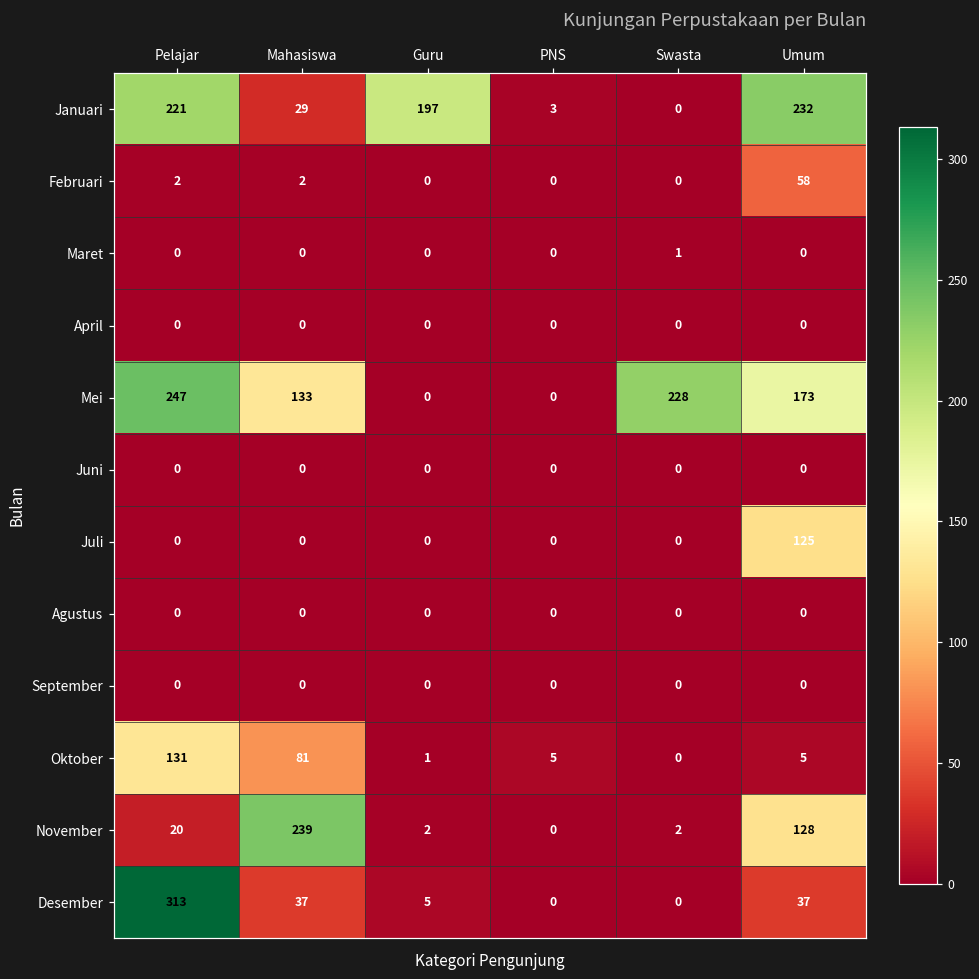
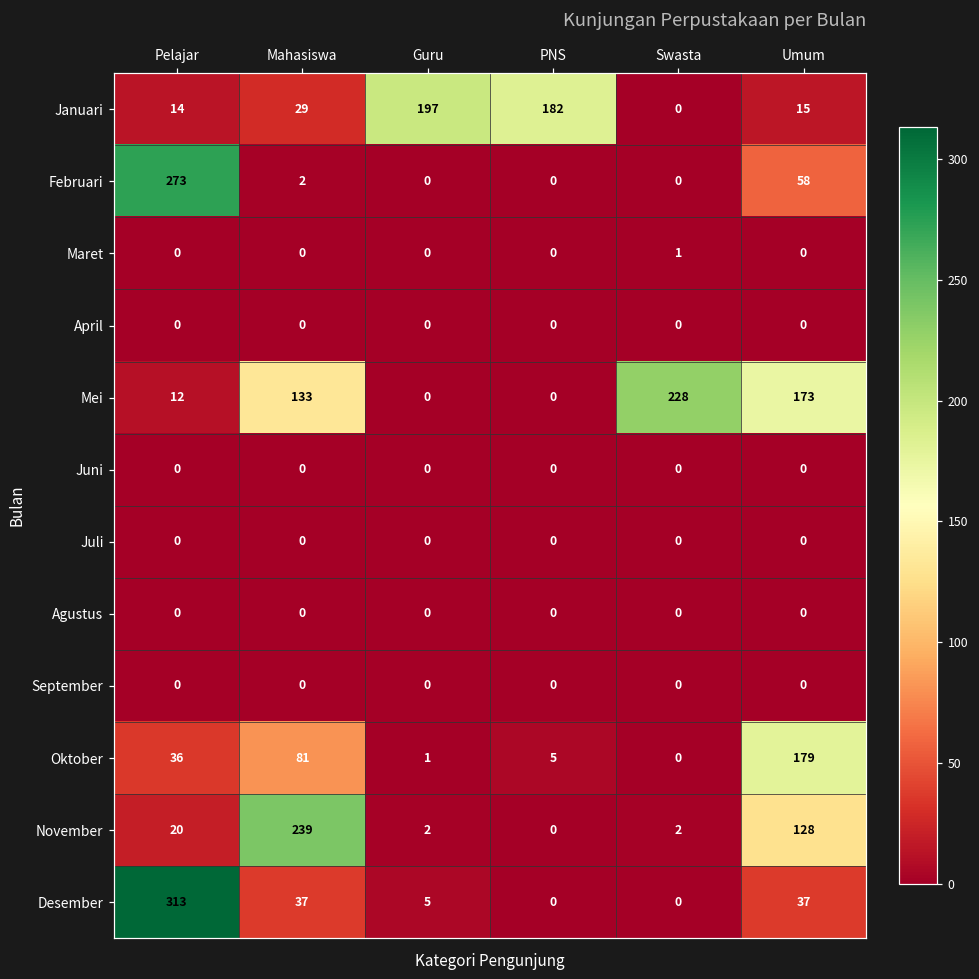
  {
    "Januari": {
-     "Pelajar": 221,
+     "Pelajar": 14,
      "Mahasiswa": 29,
      "Guru": 197,
-     "PNS": 3,
+     "PNS": 182,
      "Swasta": 0,
-     "Umum": 232
+     "Umum": 15
    },
    "Februari": {
-     "Pelajar": 2,
+     "Pelajar": 273,
      "Mahasiswa": 2,
      "Guru": 0,
      "PNS": 0,
      "Swasta": 0,
      "Umum": 58
    },
    "Maret": {
      "Pelajar": 0,
      "Mahasiswa": 0,
      "Guru": 0,
      "PNS": 0,
      "Swasta": 1,
      "Umum": 0
    },
    "April": {
      "Pelajar": 0,
      "Mahasiswa": 0,
      "Guru": 0,
      "PNS": 0,
      "Swasta": 0,
      "Umum": 0
    },
    "Mei": {
-     "Pelajar": 247,
+     "Pelajar": 12,
      "Mahasiswa": 133,
      "Guru": 0,
      "PNS": 0,
      "Swasta": 228,
      "Umum": 173
    },
    "Juni": {
      "Pelajar": 0,
      "Mahasiswa": 0,
      "Guru": 0,
      "PNS": 0,
      "Swasta": 0,
      "Umum": 0
    },
    "Juli": {
      "Pelajar": 0,
      "Mahasiswa": 0,
      "Guru": 0,
      "PNS": 0,
      "Swasta": 0,
-     "Umum": 125
+     "Umum": 0
    },
    "Agustus": {
      "Pelajar": 0,
      "Mahasiswa": 0,
      "Guru": 0,
      "PNS": 0,
      "Swasta": 0,
      "Umum": 0
    },
    "September": {
      "Pelajar": 0,
      "Mahasiswa": 0,
      "Guru": 0,
      "PNS": 0,
      "Swasta": 0,
      "Umum": 0
    },
    "Oktober": {
-     "Pelajar": 131,
+     "Pelajar": 36,
      "Mahasiswa": 81,
      "Guru": 1,
      "PNS": 5,
      "Swasta": 0,
-     "Umum": 5
+     "Umum": 179
    },
    "November": {
      "Pelajar": 20,
      "Mahasiswa": 239,
      "Guru": 2,
      "PNS": 0,
      "Swasta": 2,
      "Umum": 128
    },
    "Desember": {
      "Pelajar": 313,
      "Mahasiswa": 37,
      "Guru": 5,
      "PNS": 0,
      "Swasta": 0,
      "Umum": 37
    }
  }
